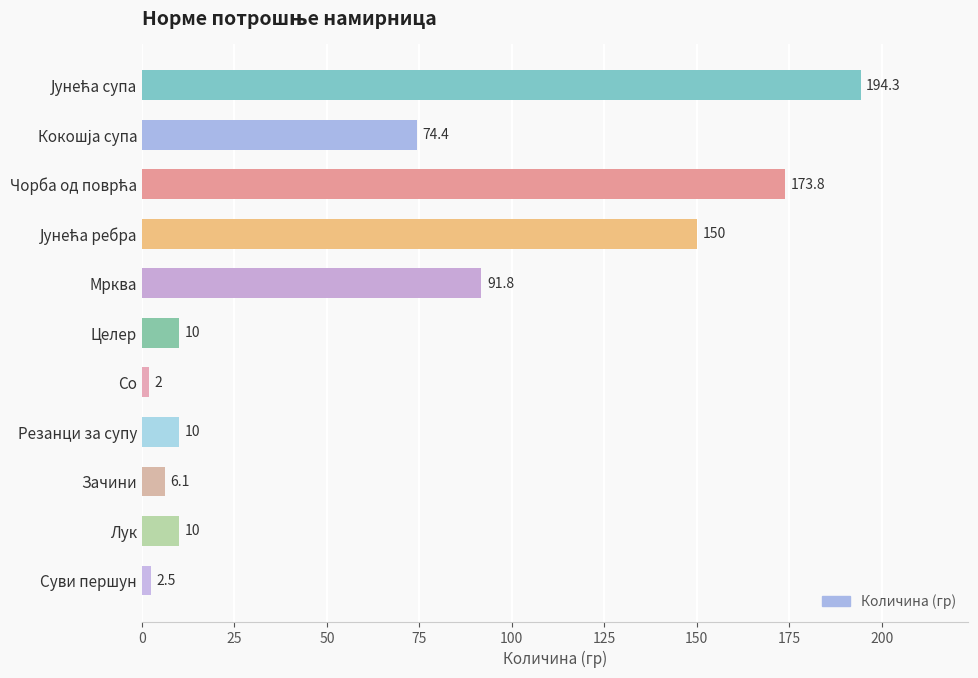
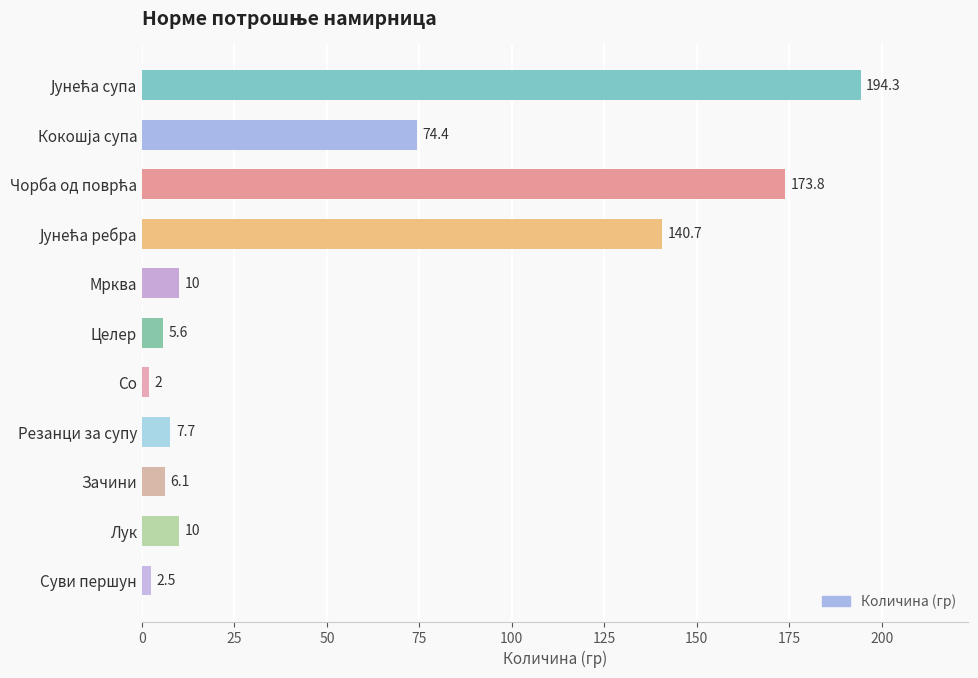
  {
    "Јунећа супа": 194.3,
    "Кокошја супа": 74.4,
    "Чорба од поврћа": 173.8,
-   "Јунећа ребра": 150,
-   "Мрква": 91.8,
-   "Целер": 10,
+   "Јунећа ребра": 140.7,
+   "Мрква": 10,
+   "Целер": 5.6,
    "Со": 2,
-   "Резанци за супу": 10,
+   "Резанци за супу": 7.7,
    "Зачини": 6.1,
    "Лук": 10,
    "Суви першун": 2.5
  }
